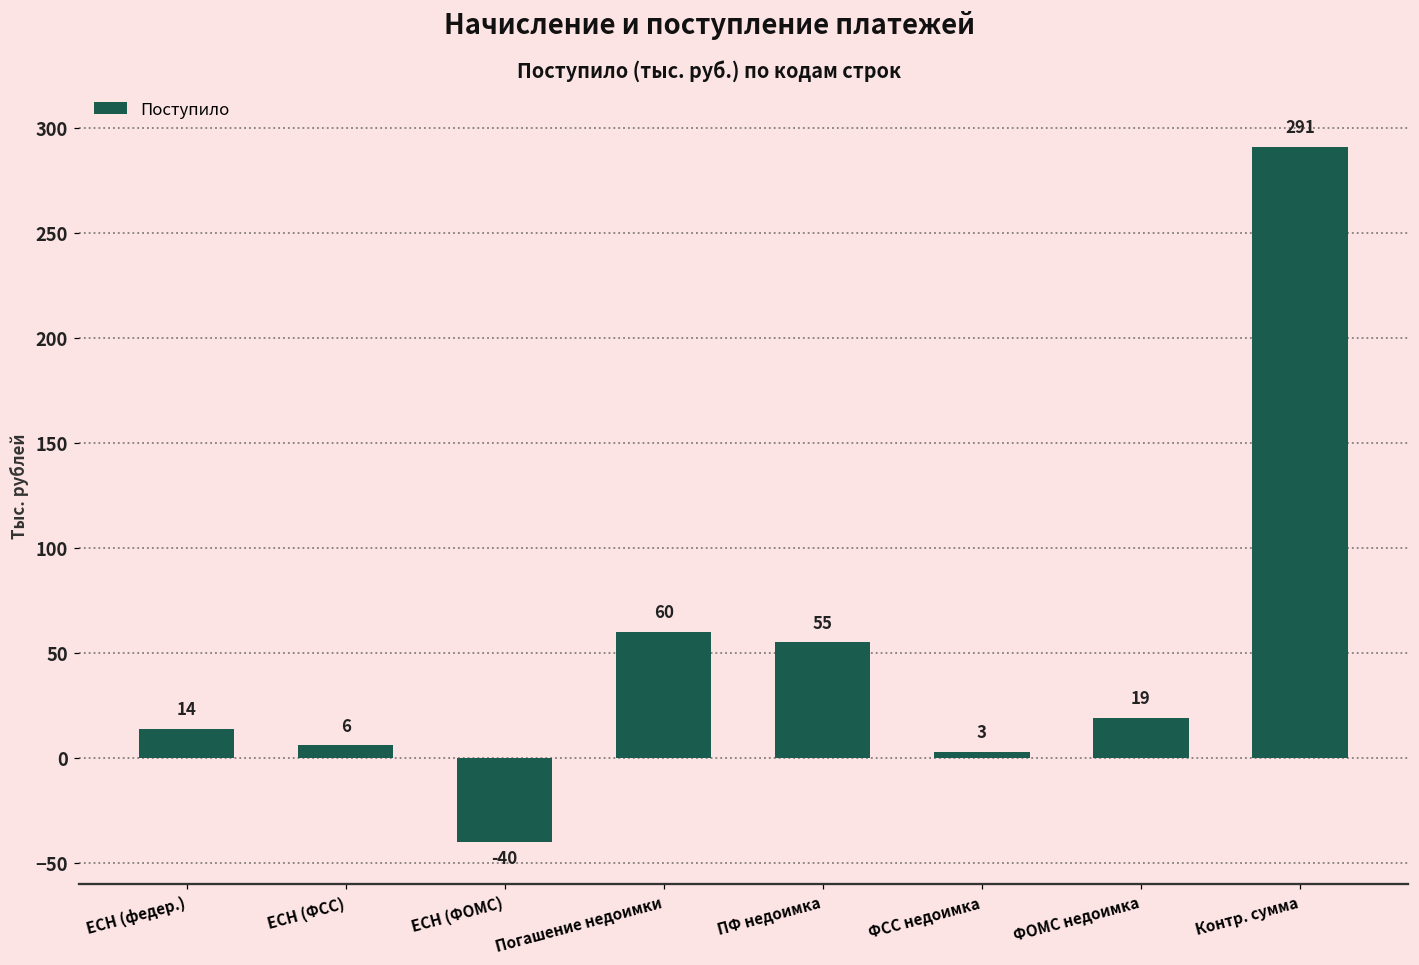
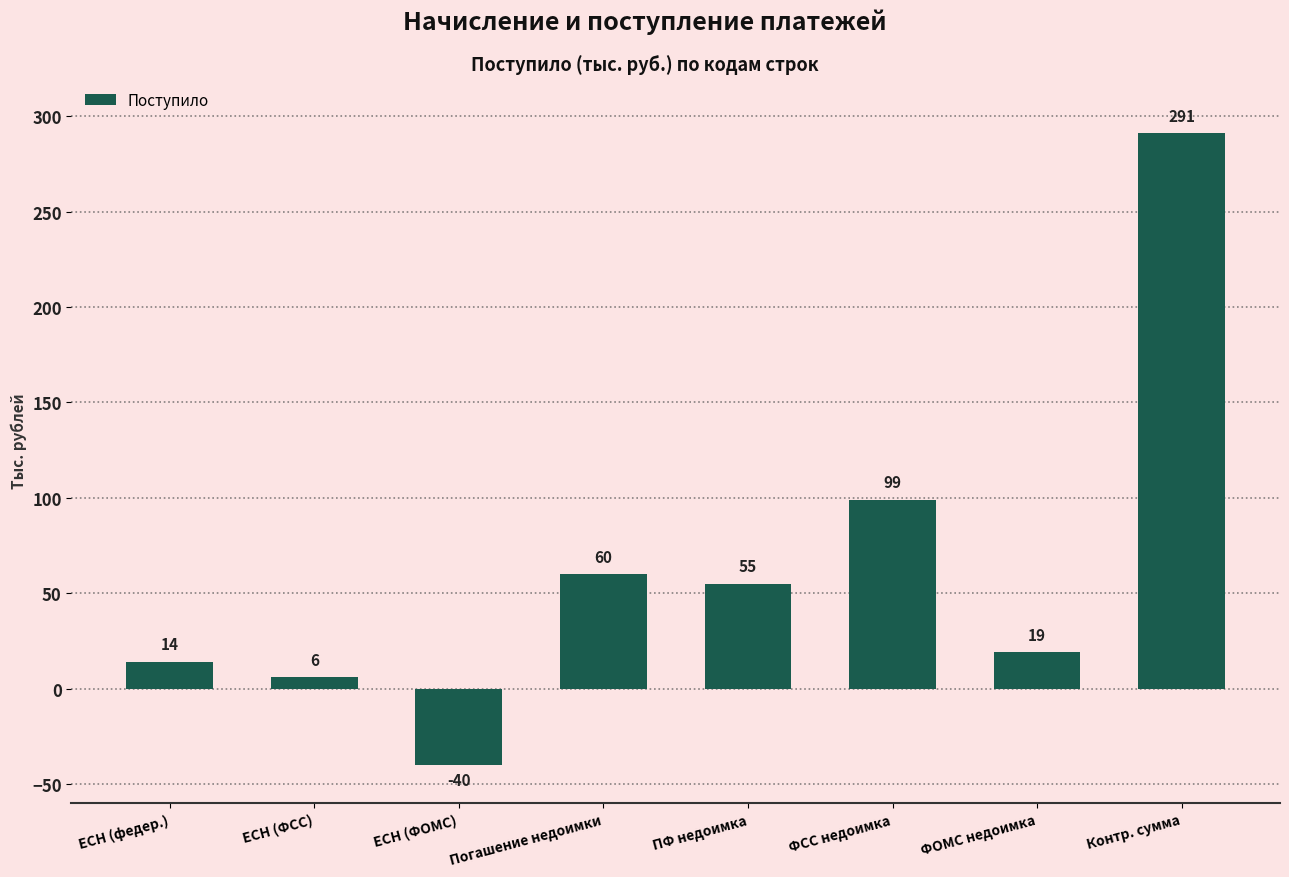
  {
    "ЕСН (федер.)": 14,
    "ЕСН (ФСС)": 6,
    "ЕСН (ФОМС)": -40,
    "Погашение недоимки": 60,
    "ПФ недоимка": 55,
-   "ФСС недоимка": 3,
+   "ФСС недоимка": 99,
    "ФОМС недоимка": 19,
    "Контр. сумма": 291
  }
